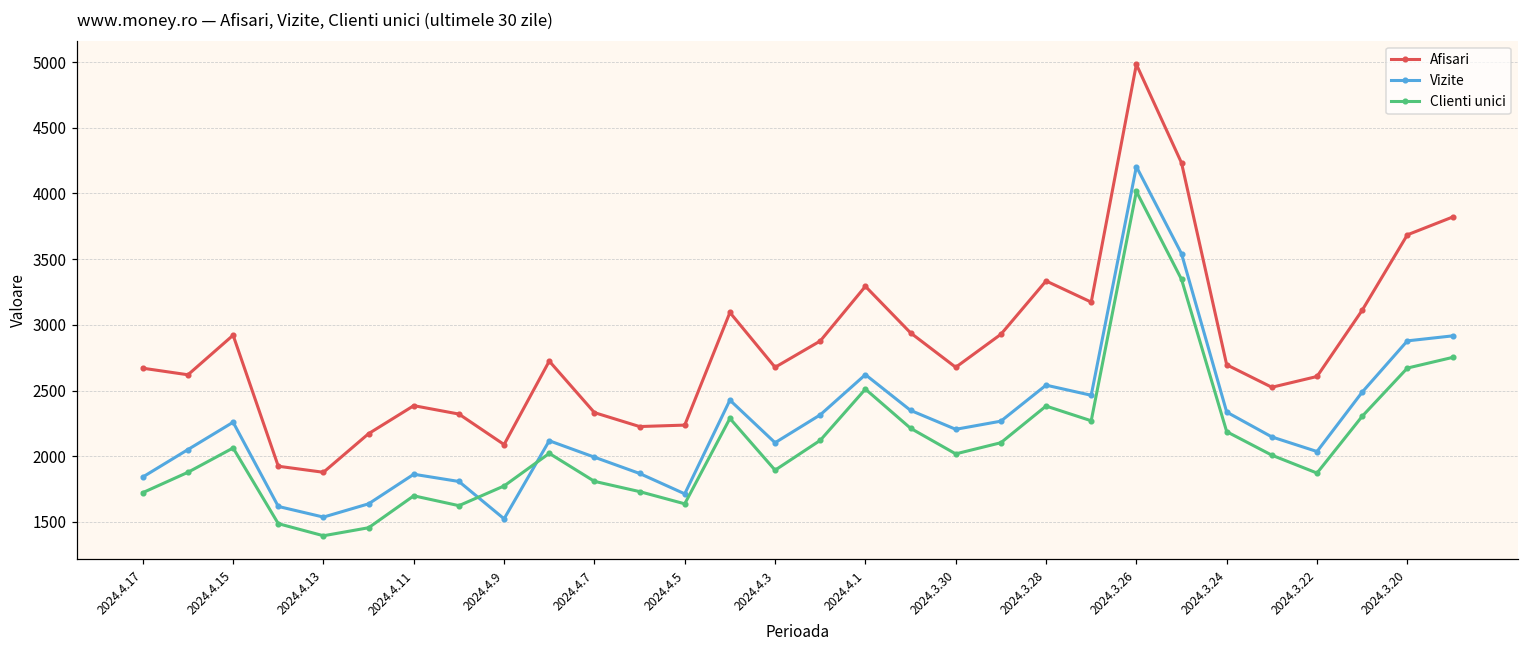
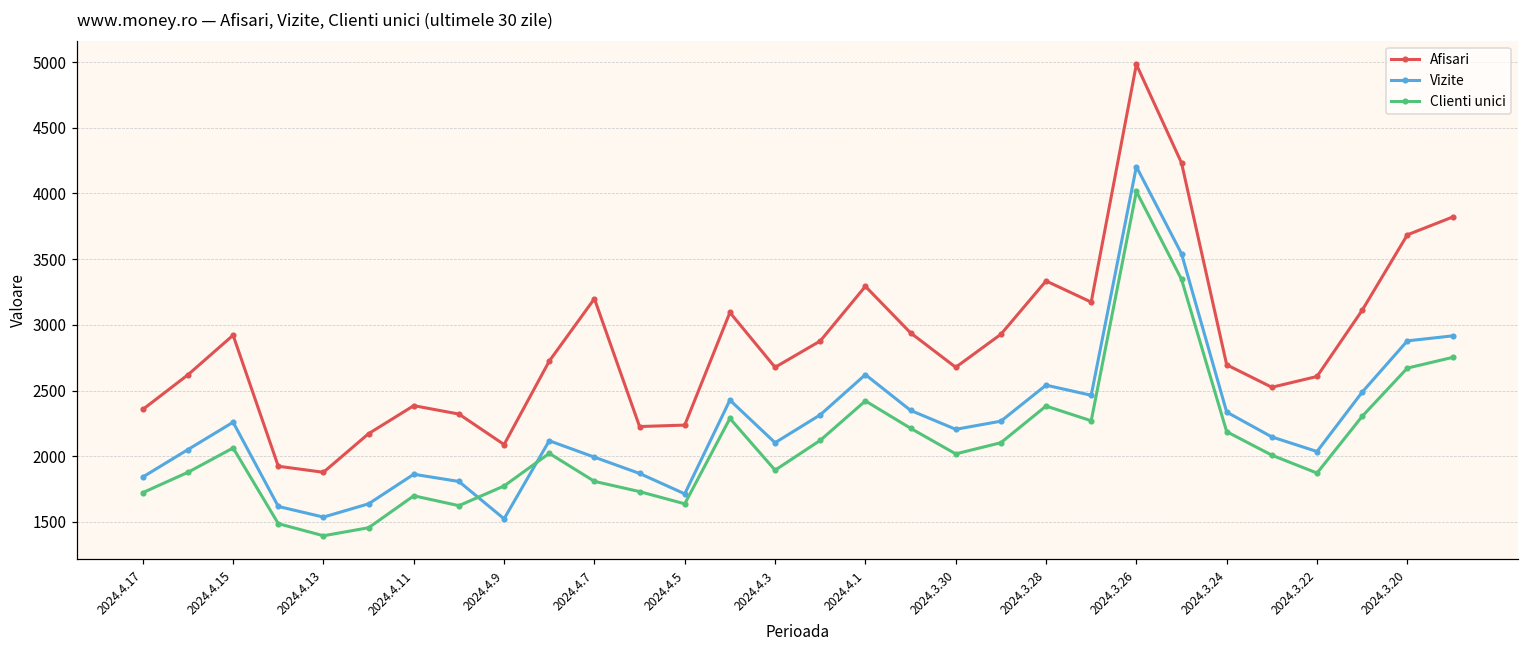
  {
    "Afisari": {
-     "2024.4.17": 2670,
+     "2024.4.17": 2360,
      "2024.4.15": 2920,
      "2024.4.13": 1880,
      "2024.4.11": 2390,
      "2024.4.9": 2090,
-     "2024.4.7": 2330,
+     "2024.4.7": 3200,
      "2024.4.5": 2240,
      "2024.4.3": 2680,
      "2024.4.1": 3290,
      "2024.3.30": 2680,
      "2024.3.28": 3330,
      "2024.3.26": 4980,
      "2024.3.24": 2700,
      "2024.3.22": 2610,
      "2024.3.20": 3690
    },
    "Vizite": {
      "2024.4.17": 1840,
      "2024.4.15": 2260,
      "2024.4.13": 1540,
      "2024.4.11": 1860,
      "2024.4.9": 1520,
      "2024.4.7": 1990,
      "2024.4.5": 1710,
      "2024.4.3": 2100,
      "2024.4.1": 2620,
      "2024.3.30": 2210,
      "2024.3.28": 2540,
      "2024.3.26": 4200,
      "2024.3.24": 2340,
      "2024.3.22": 2040,
      "2024.3.20": 2880
    },
    "Clienti unici": {
      "2024.4.17": 1720,
      "2024.4.15": 2060,
      "2024.4.13": 1400,
      "2024.4.11": 1700,
      "2024.4.9": 1770,
      "2024.4.7": 1810,
      "2024.4.5": 1640,
      "2024.4.3": 1890,
-     "2024.4.1": 2510,
+     "2024.4.1": 2420,
      "2024.3.30": 2020,
      "2024.3.28": 2380,
      "2024.3.26": 4020,
      "2024.3.24": 2190,
      "2024.3.22": 1870,
      "2024.3.20": 2670
    }
  }
